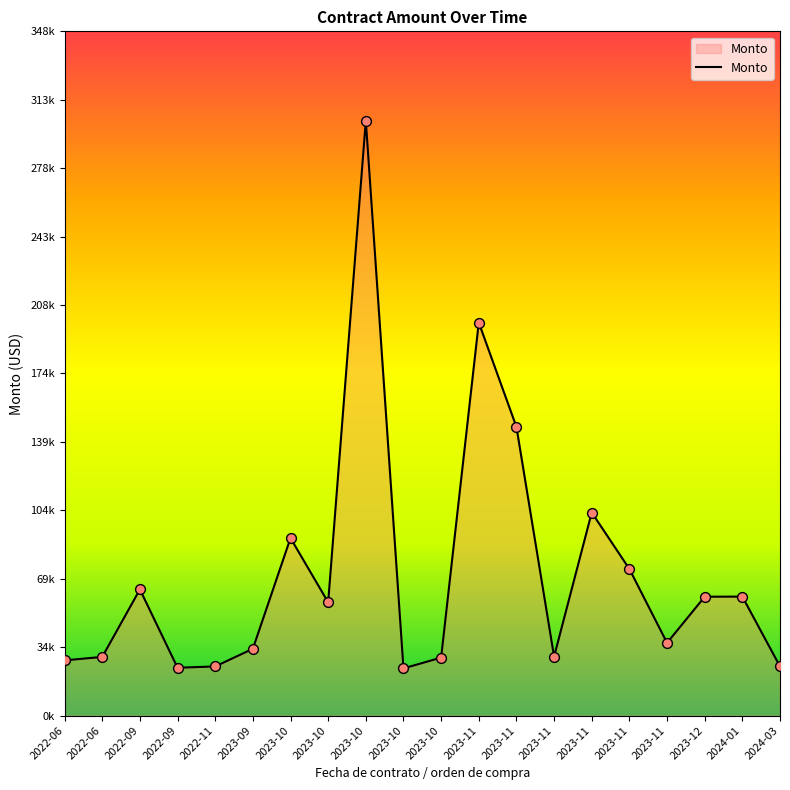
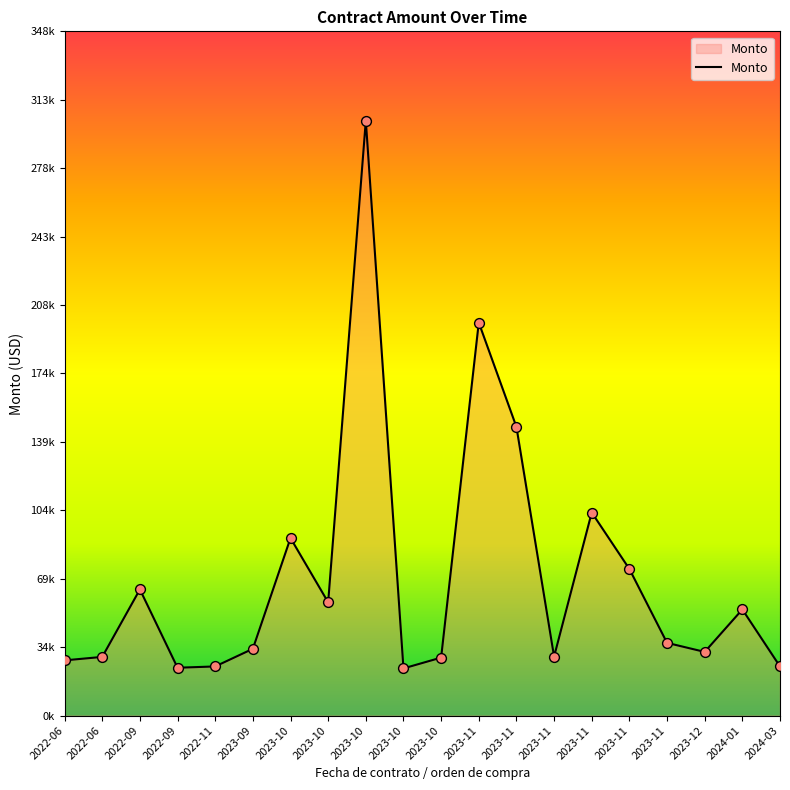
  {
    "2022-11": 25000,
    "2023-09": 34000,
-   "2023-12": 60000,
-   "2024-01": 61000,
+   "2023-12": 32000,
+   "2024-01": 54000,
    "2024-03": 25000
  }
